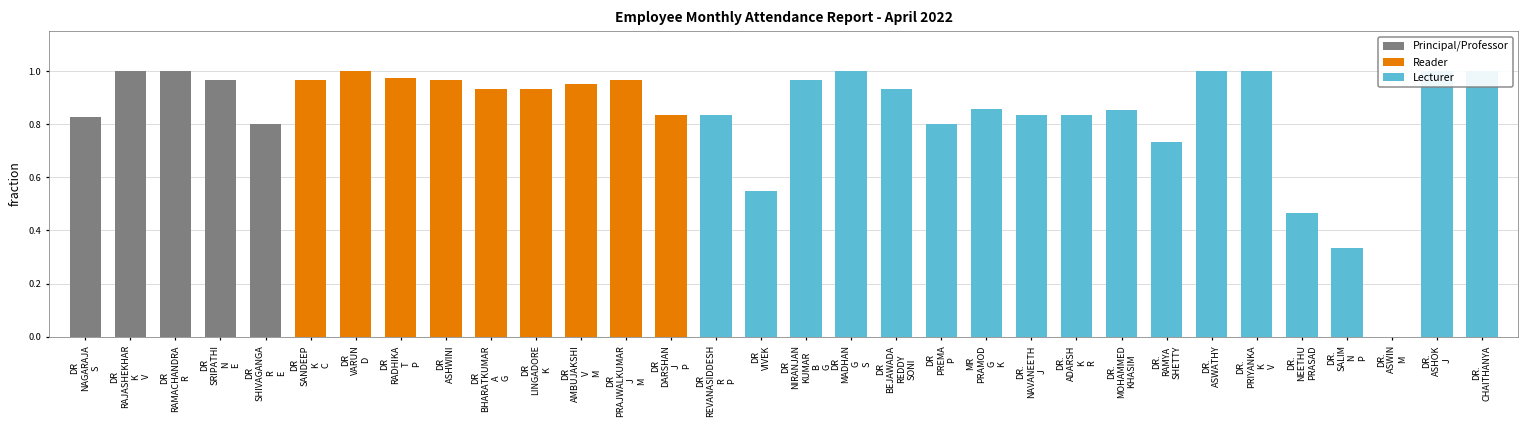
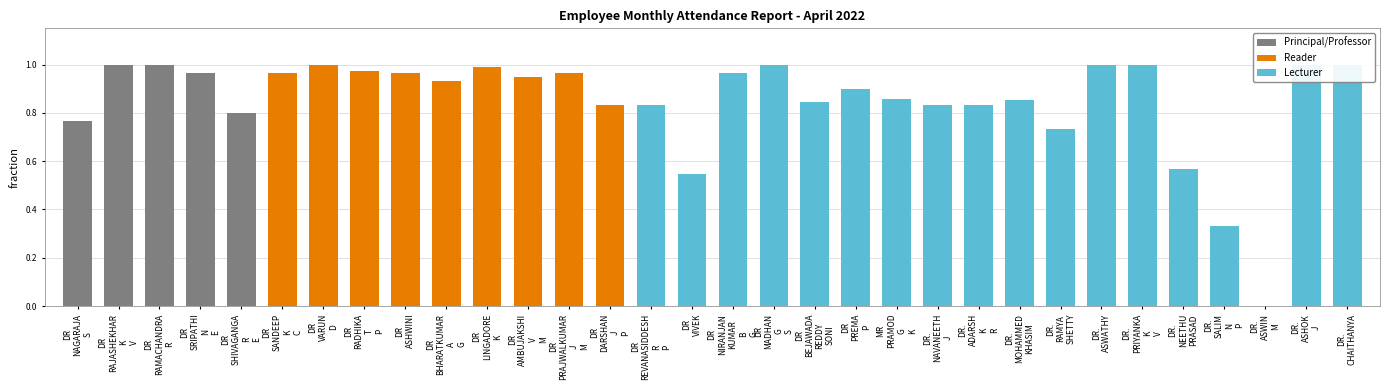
  {
-   "DR NAGARAJA S": 0.83,
+   "DR NAGARAJA S": 0.77,
    "DR RAJASHEKHAR K V": 1.00,
    "DR RAMACHANDRA R": 1.00,
    "DR SRIPATHI N E": 0.97,
    "DR SHIVAGANGA R E": 0.80,
    "DR SANDEEP K C": 0.97,
    "DR VARUN D": 1.00,
    "DR RADHIKA T P": 0.98,
    "DR ASHWINI": 0.97,
    "DR BHARATKUMAR A G": 0.93,
-   "DR LINGADORE K": 0.93,
+   "DR LINGADORE K": 0.99,
    "DR AMBUJAKSHI V M": 0.95,
    "DR PRAJWALKUMAR J M": 0.97,
    "DR DARSHAN J P": 0.83,
    "DR REVANASIDDESH R P": 0.83,
    "DR VIVEK": 0.55,
    "DR NIRANJAN KUMAR B G": 0.97,
    "DR MADHAN G S": 1.00,
-   "DR BEJAWADA REDDY SONI": 0.93,
-   "DR PREMA P": 0.8,
+   "DR BEJAWADA REDDY SONI": 0.85,
+   "DR PREMA P": 0.9,
    "MR PRAMOD G K": 0.86,
    "DR. NAVANEETH J": 0.83,
    "DR. ADARSH K R": 0.83,
    "DR. MOHAMMED KHASIM": 0.85,
    "DR. RAMYA SHETTY": 0.73,
    "DR. ASWATHY": 1.00,
    "DR. PRIYANKA K V": 1.00,
-   "DR. NEETHU PRASAD": 0.47,
+   "DR. NEETHU PRASAD": 0.57,
    "DR. SALIM N P": 0.33,
    "DR. ASWIN M": 0.00
  }
